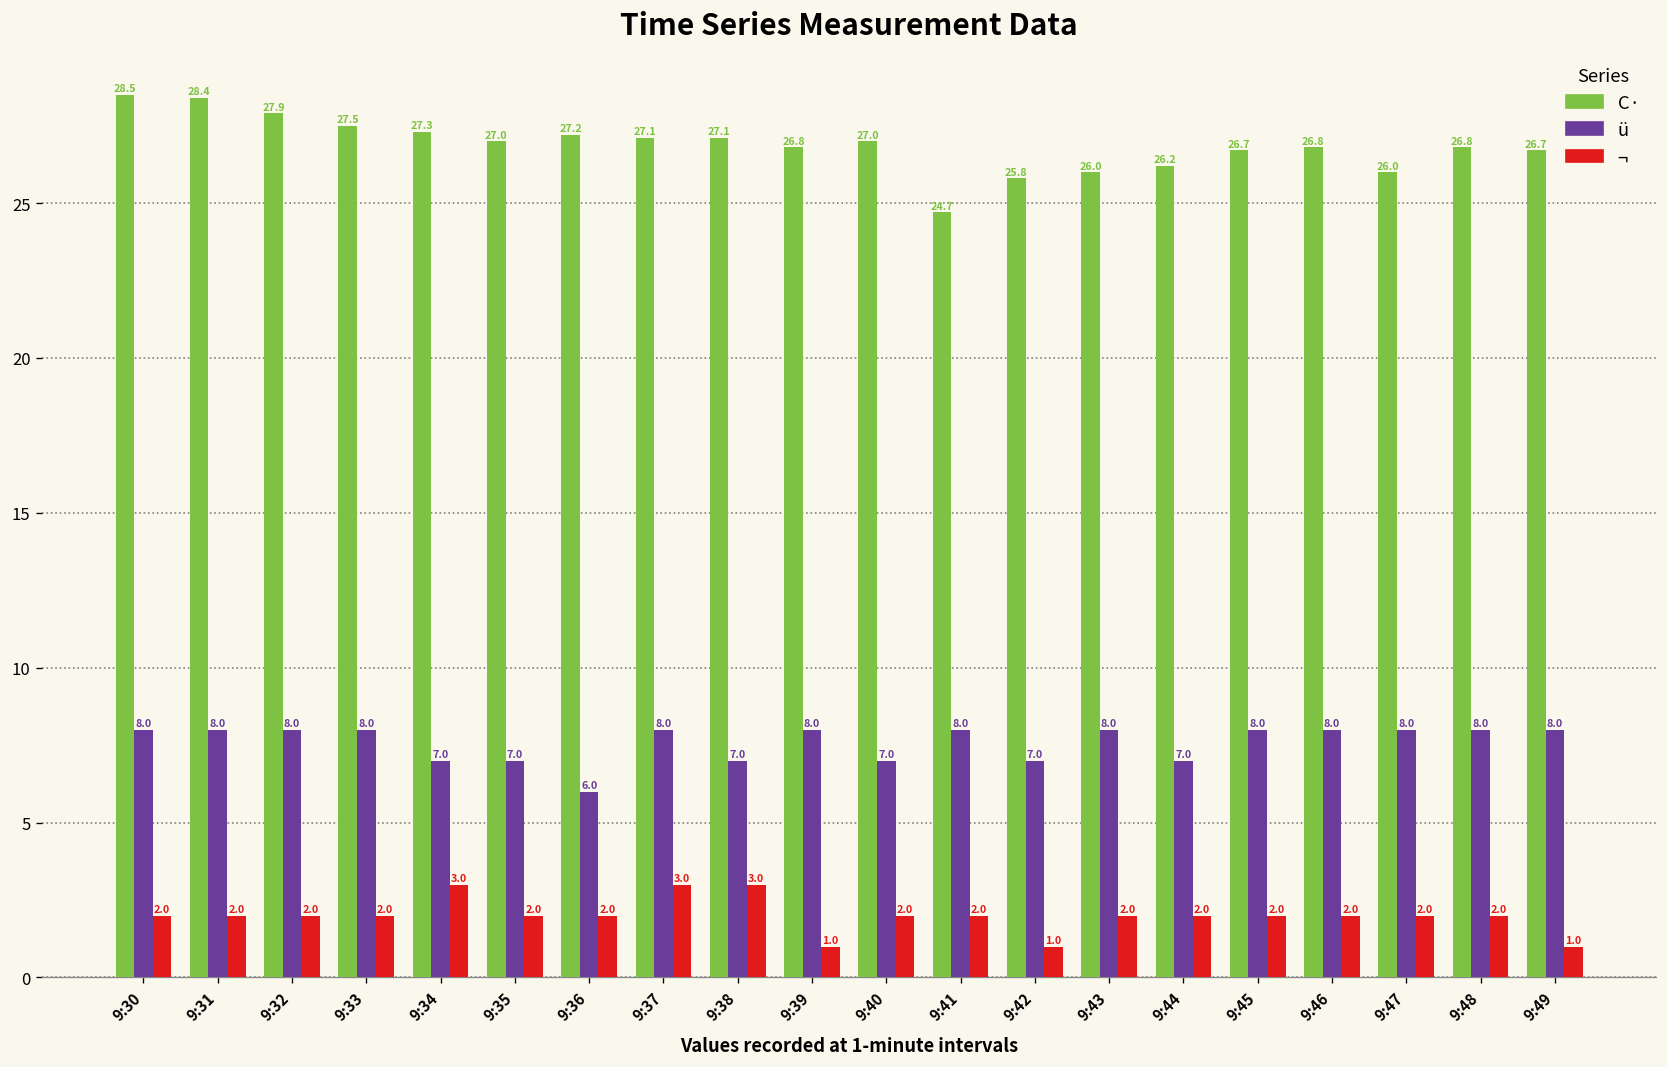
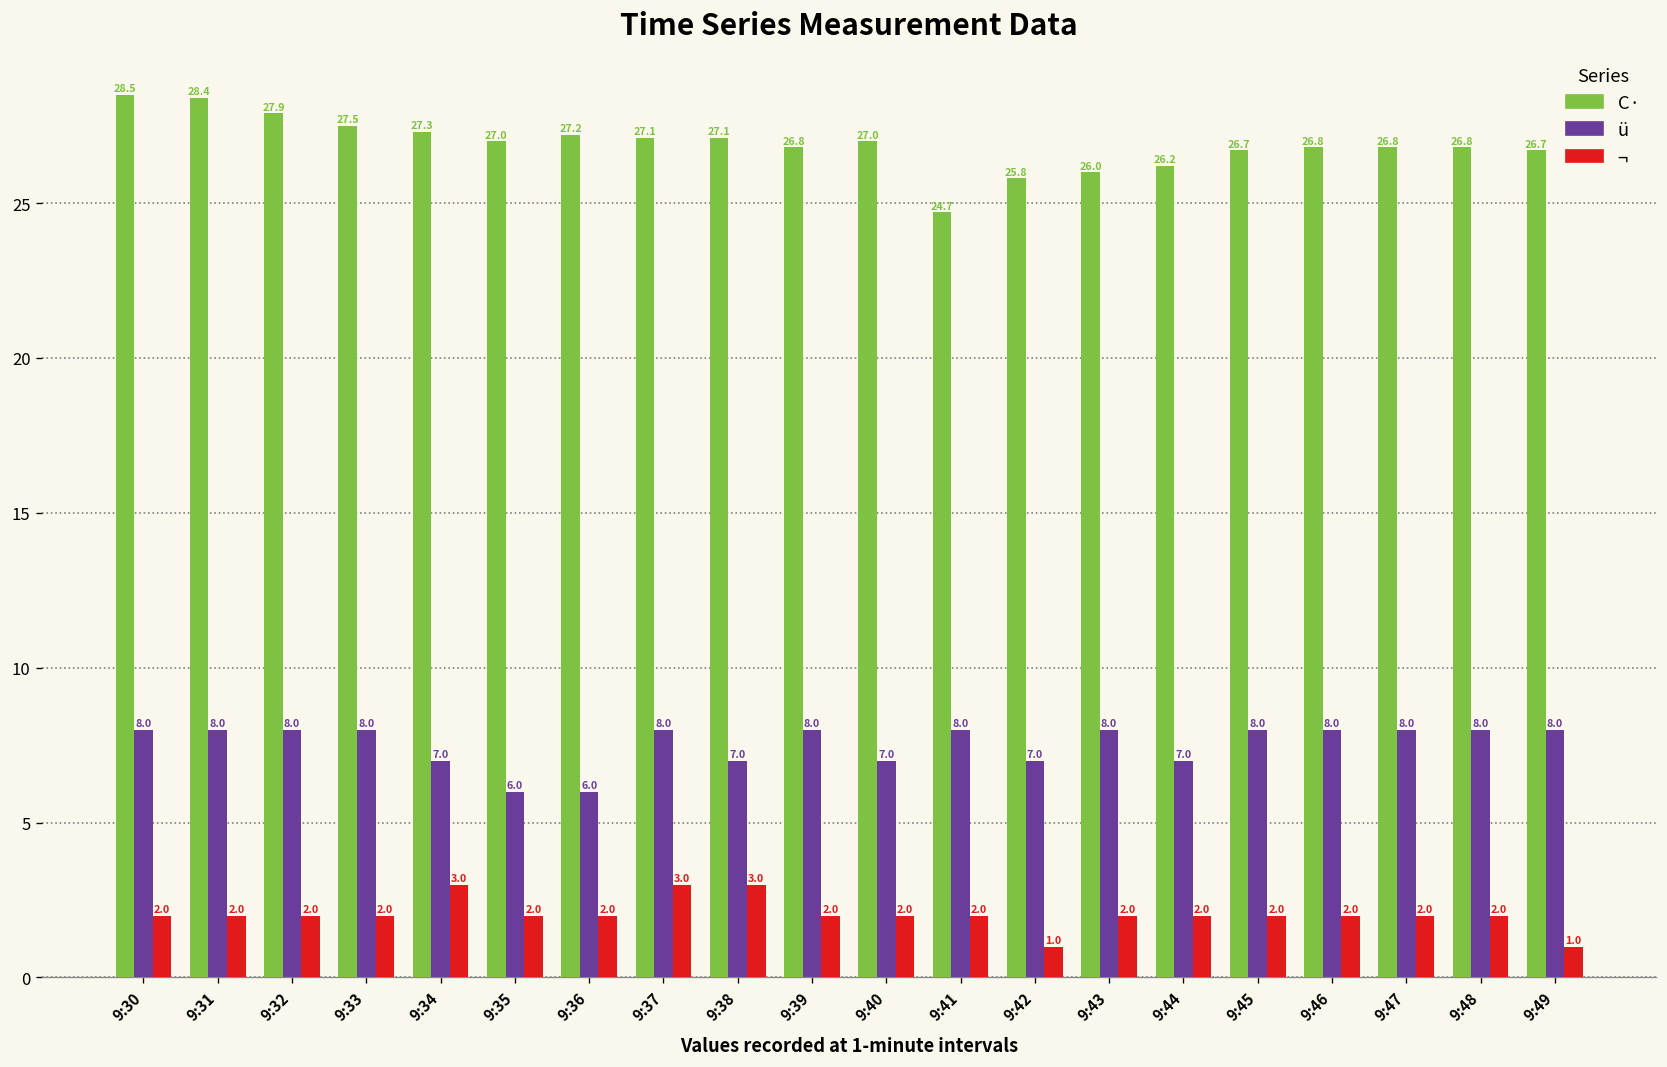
  {
    "C·": {
      "9:30": 28.5,
      "9:31": 28.4,
      "9:32": 27.9,
      "9:33": 27.5,
      "9:34": 27.3,
      "9:35": 27.0,
      "9:36": 27.2,
      "9:37": 27.1,
      "9:38": 27.1,
      "9:39": 26.8,
      "9:40": 27.0,
      "9:41": 24.7,
      "9:42": 25.8,
      "9:43": 26.0,
      "9:44": 26.2,
      "9:45": 26.7,
      "9:46": 26.8,
-     "9:47": 26.0,
+     "9:47": 26.8,
      "9:48": 26.8,
      "9:49": 26.7
    },
    "ü": {
      "9:30": 8.0,
      "9:31": 8.0,
      "9:32": 8.0,
      "9:33": 8.0,
      "9:34": 7.0,
-     "9:35": 7.0,
+     "9:35": 6.0,
      "9:36": 6.0,
      "9:37": 8.0,
      "9:38": 7.0,
      "9:39": 8.0,
      "9:40": 7.0,
      "9:41": 8.0,
      "9:42": 7.0,
      "9:43": 8.0,
      "9:44": 7.0,
      "9:45": 8.0,
      "9:46": 8.0,
      "9:47": 8.0,
      "9:48": 8.0,
      "9:49": 8.0
    },
    "¬": {
      "9:30": 2.0,
      "9:31": 2.0,
      "9:32": 2.0,
      "9:33": 2.0,
      "9:34": 3.0,
      "9:35": 2.0,
      "9:36": 2.0,
      "9:37": 3.0,
      "9:38": 3.0,
-     "9:39": 1.0,
+     "9:39": 2.0,
      "9:40": 2.0,
      "9:41": 2.0,
      "9:42": 1.0,
      "9:43": 2.0,
      "9:44": 2.0,
      "9:45": 2.0,
      "9:46": 2.0,
      "9:47": 2.0,
      "9:48": 2.0,
      "9:49": 1.0
    }
  }
